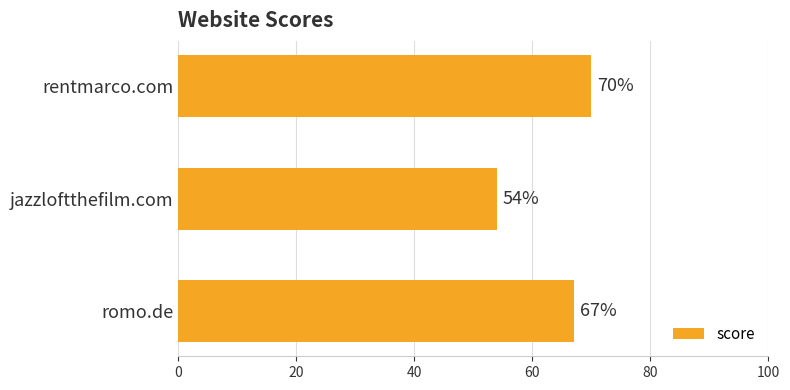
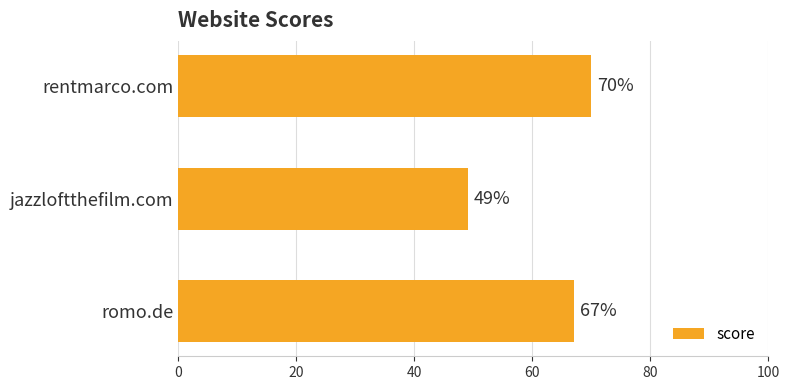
  {
    "rentmarco.com": "70%",
-   "jazzloftthefilm.com": "54%",
+   "jazzloftthefilm.com": "49%",
    "romo.de": "67%"
  }
